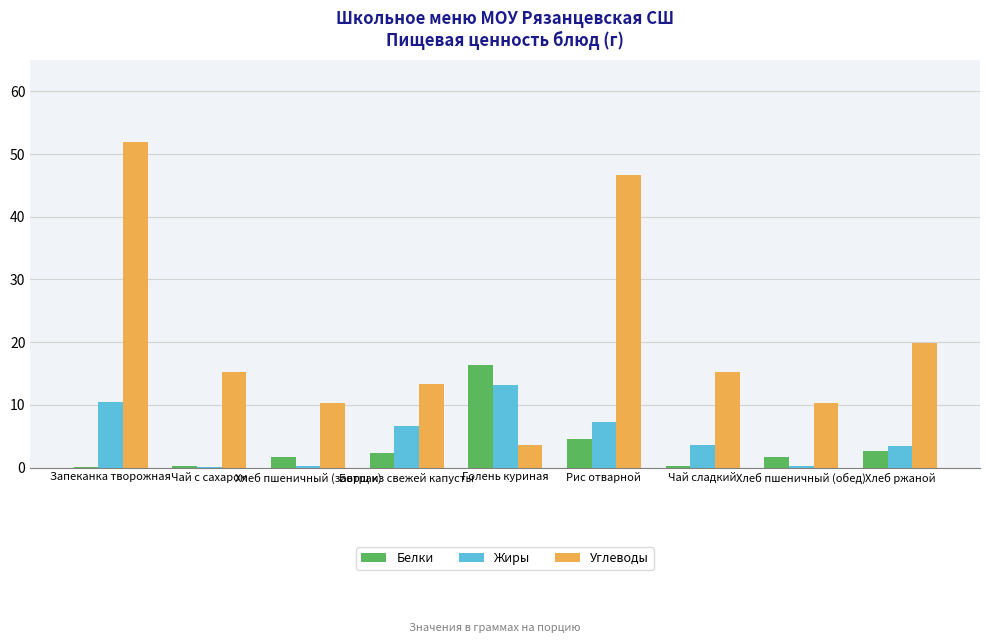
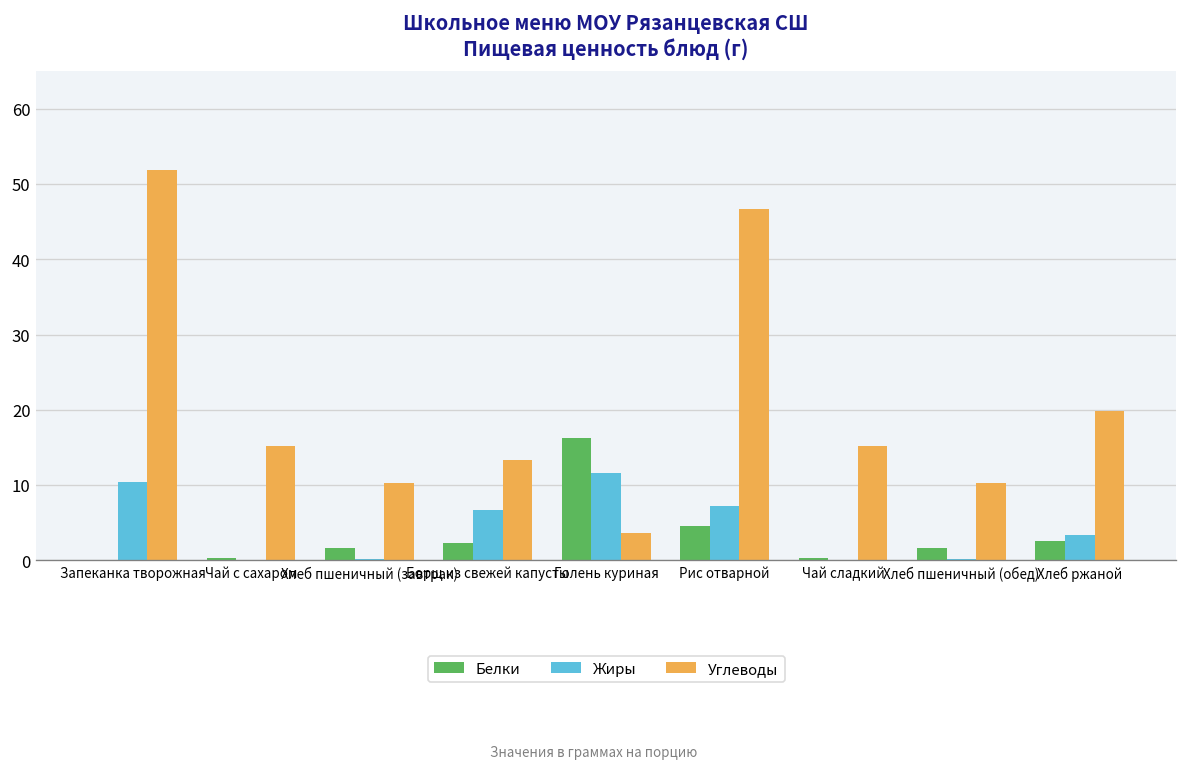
  {
    "Жиры": {
      "Запеканка творожная": 10,
-     "Голень куриная": 13,
+     "Голень куриная": 12,
      "Рис отварной": 7,
-     "Чай сладкий": 4,
+     "Чай сладкий": 0,
      "Хлеб ржаной": 3
    }
  }
